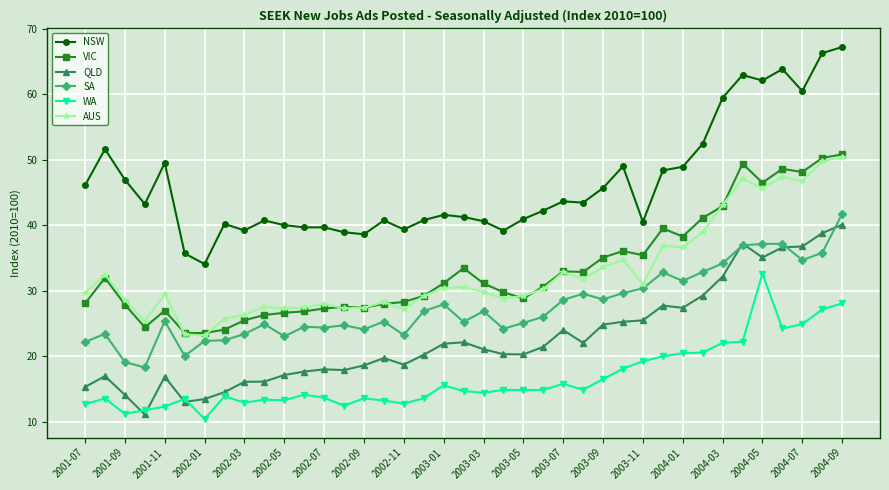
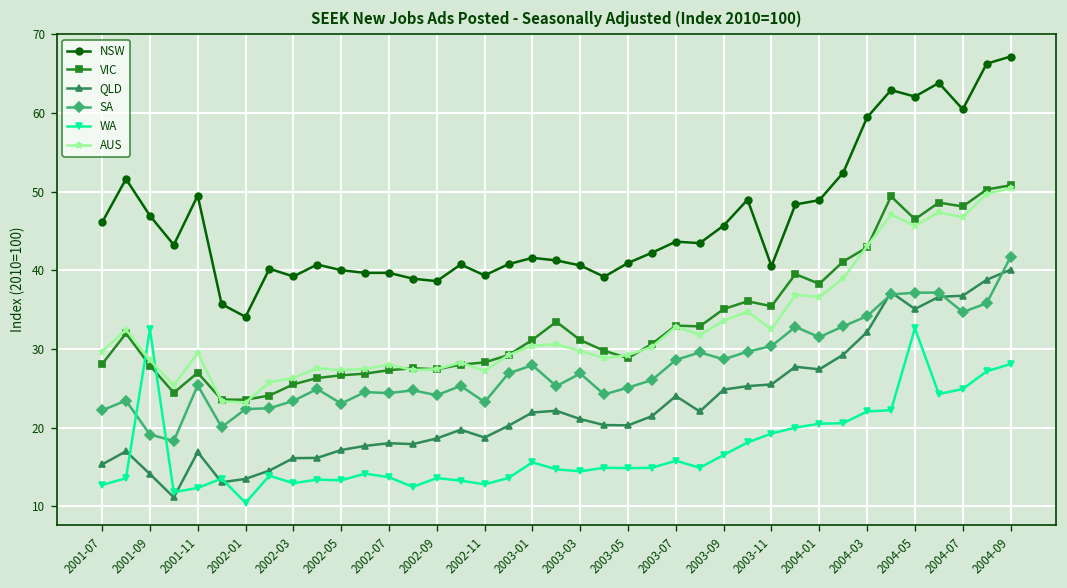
  {
    "NSW": {
      "2001-07": 46,
      "2001-09": 47,
      "2001-11": 50,
      "2002-01": 34,
      "2002-03": 39,
      "2002-05": 40,
      "2002-07": 40,
      "2002-09": 39,
      "2002-11": 39,
      "2003-01": 42,
      "2003-03": 41,
      "2003-05": 41,
      "2003-07": 44,
      "2003-09": 46,
      "2003-11": 41,
      "2004-01": 49,
      "2004-03": 59,
      "2004-05": 62,
      "2004-07": 60,
      "2004-09": 67
    },
    "WA": {
      "2001-07": 13,
-     "2001-09": 11,
+     "2001-09": 32,
      "2001-11": 12,
      "2002-01": 10,
      "2002-03": 13,
      "2002-05": 13,
      "2002-07": 14,
      "2002-09": 14,
      "2002-11": 13,
      "2003-01": 16,
      "2003-03": 14,
      "2003-05": 15,
      "2003-07": 16,
      "2003-09": 17,
      "2003-11": 19,
      "2004-01": 21,
      "2004-03": 22,
      "2004-05": 33,
      "2004-07": 25,
      "2004-09": 28
    },
    "AUS": {
      "2001-07": 30,
      "2001-09": 29,
      "2001-11": 30,
      "2002-03": 26,
      "2002-05": 27,
      "2002-07": 28,
      "2002-11": 27,
      "2003-01": 30,
      "2003-03": 30,
      "2003-09": 34,
-     "2003-11": 31,
+     "2003-11": 33,
      "2004-01": 37,
      "2004-05": 46,
      "2004-07": 47,
      "2004-09": 50
    }
  }
